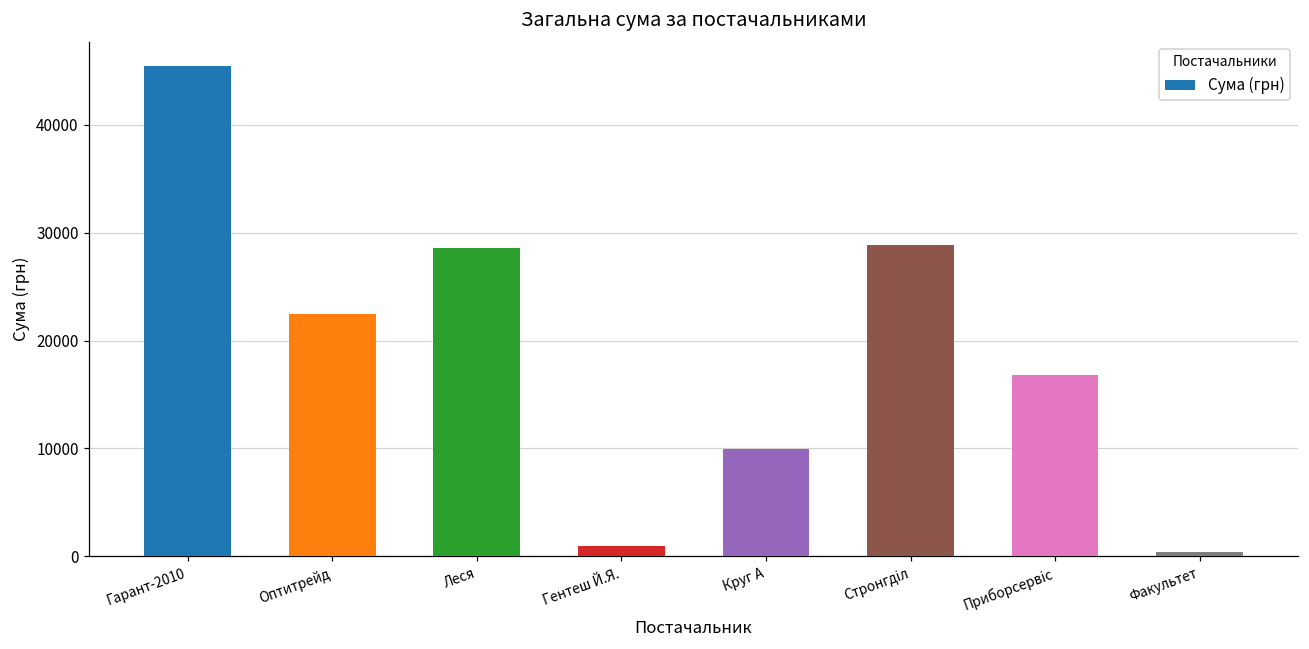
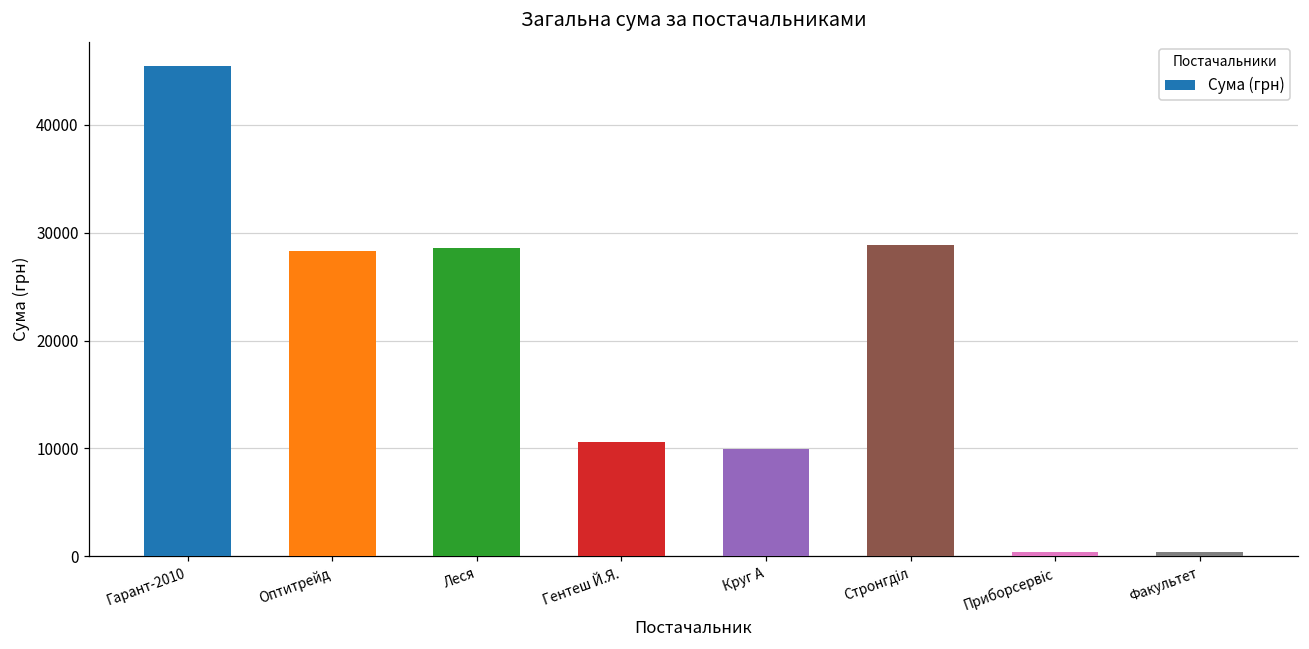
  {
    "Гарант-2010": 45000,
-   "Оптитрейд": 23000,
+   "Оптитрейд": 28000,
    "Леся": 29000,
-   "Гентеш Й.Я.": 1000,
+   "Гентеш Й.Я.": 11000,
    "Круг А": 10000,
    "Стронгділ": 29000,
-   "Приборсервіс": 17000,
+   "Приборсервіс": 0,
    "Факультет": 0
  }
